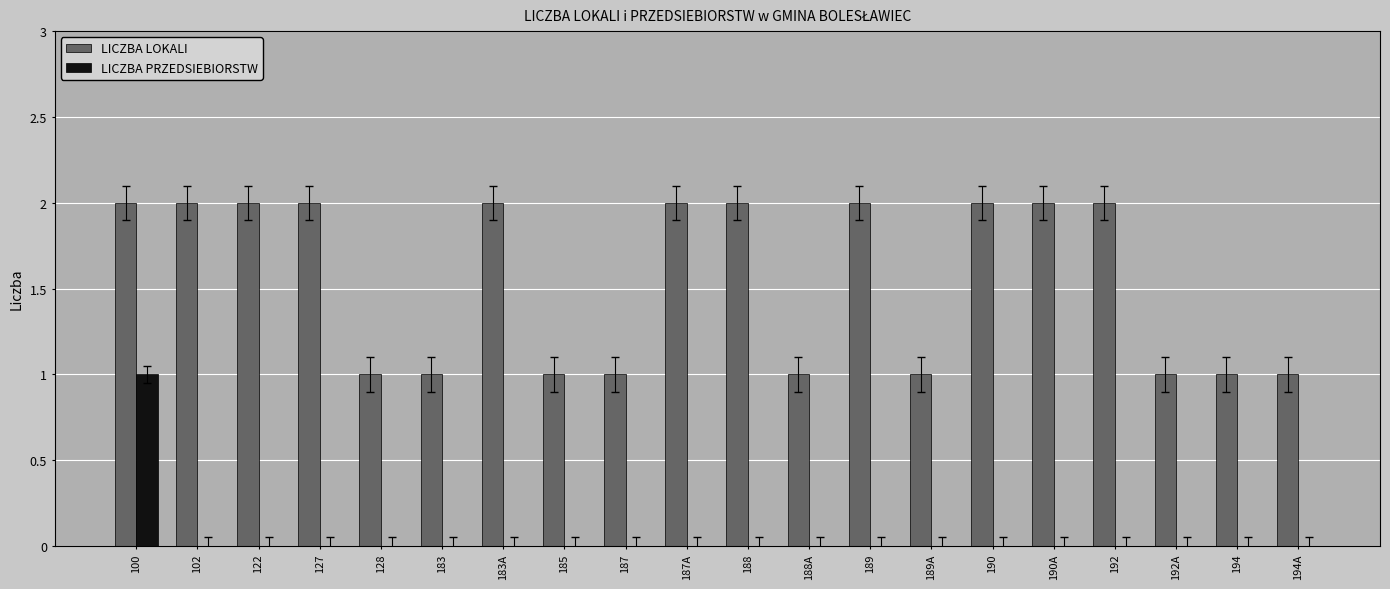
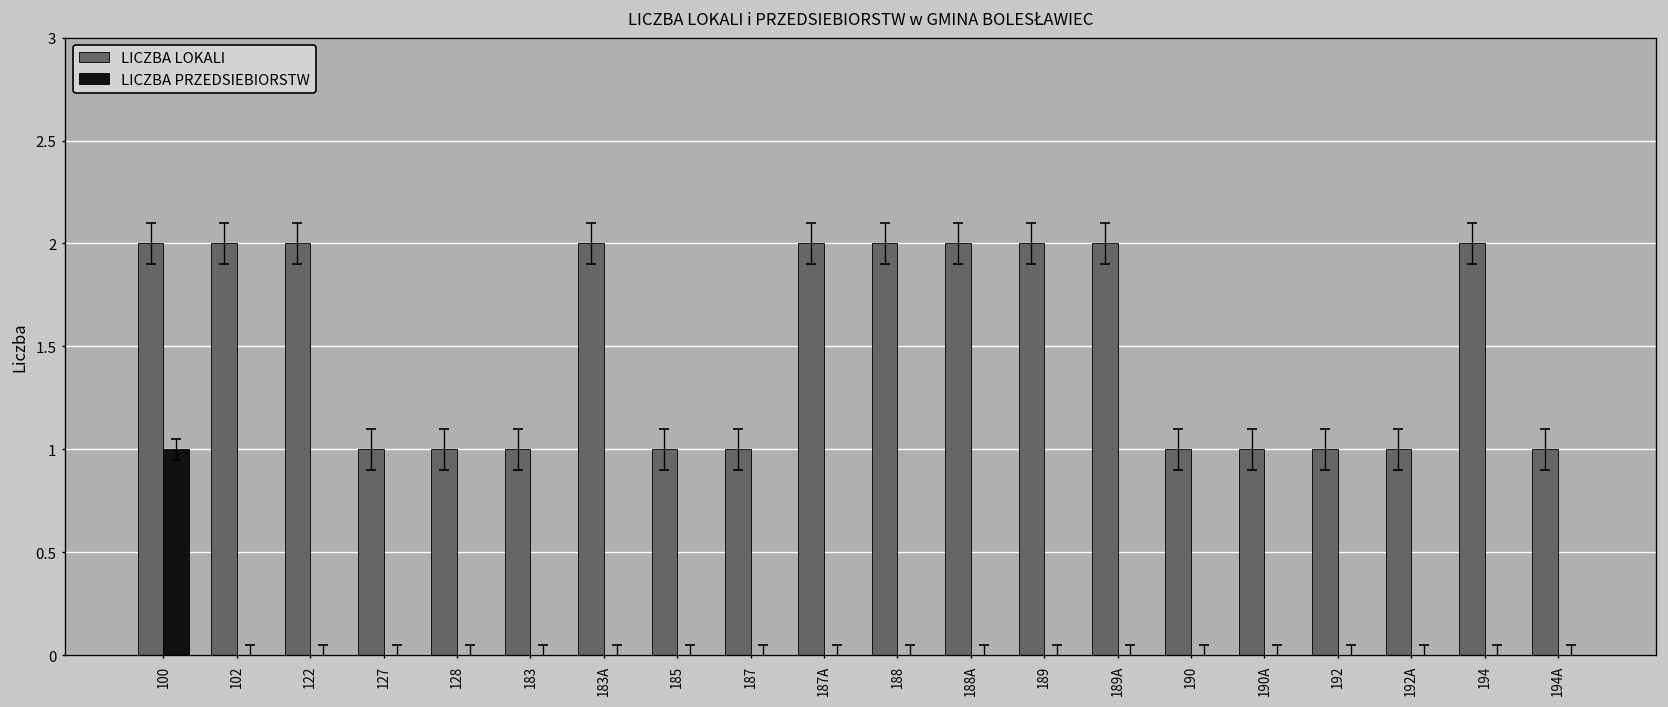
  {
    "LICZBA LOKALI": {
      "100": 2,
      "102": 2,
      "122": 2,
-     "127": 2,
+     "127": 1,
      "128": 1,
      "183": 1,
      "183A": 2,
      "185": 1,
      "187": 1,
      "187A": 2,
      "188": 2,
-     "188A": 1,
+     "188A": 2,
      "189": 2,
-     "189A": 1,
-     "190": 2,
-     "190A": 2,
-     "192": 2,
+     "189A": 2,
+     "190": 1,
+     "190A": 1,
+     "192": 1,
      "192A": 1,
-     "194": 1,
+     "194": 2,
      "194A": 1
    },
    "LICZBA PRZEDSIEBIORSTW": {
      "100": 1,
      "102": 0,
      "122": 0,
      "127": 0,
      "128": 0,
      "183": 0,
      "183A": 0,
      "185": 0,
      "187": 0,
      "187A": 0,
      "188": 0,
      "188A": 0,
      "189": 0,
      "189A": 0,
      "190": 0,
      "190A": 0,
      "192": 0,
      "192A": 0,
      "194": 0,
      "194A": 0
    }
  }
